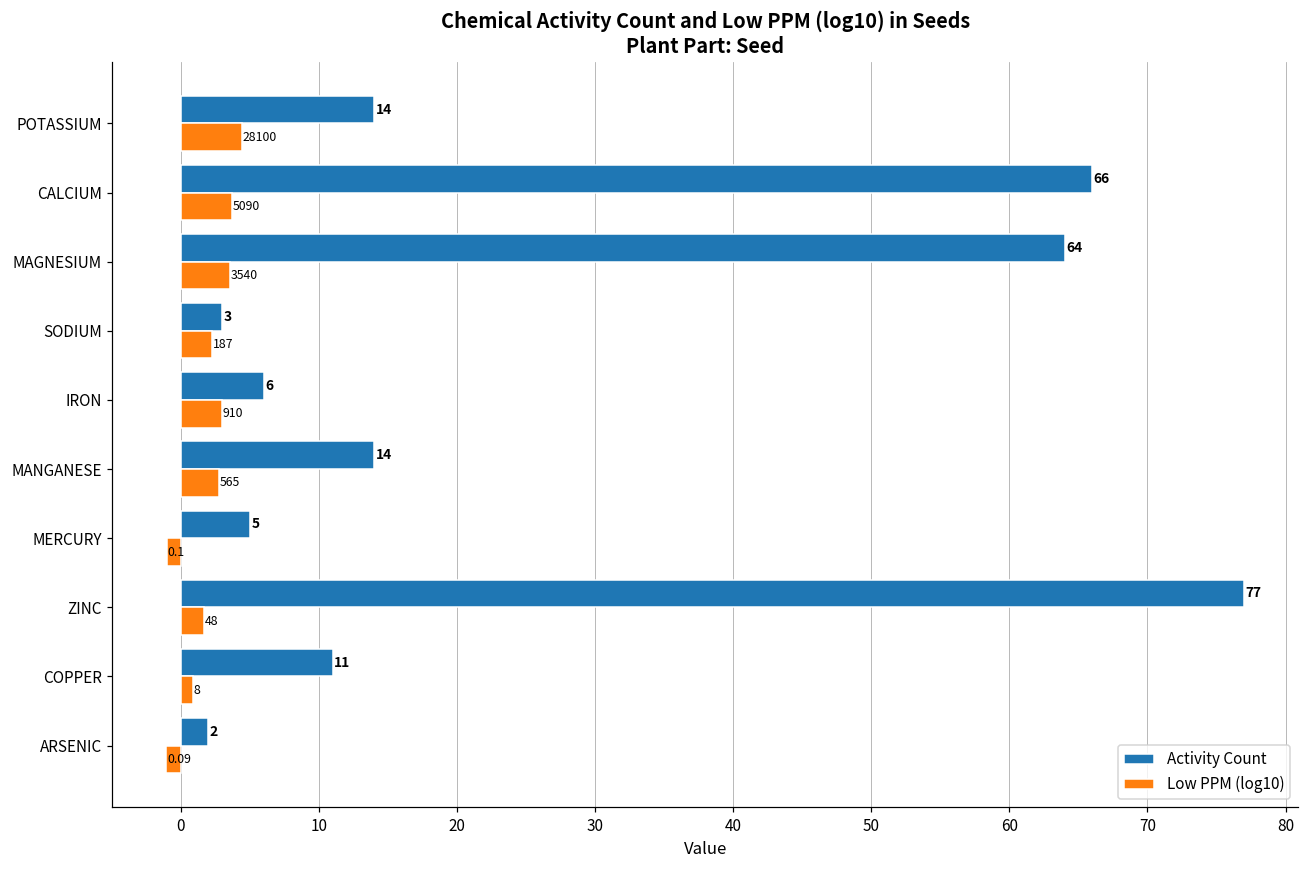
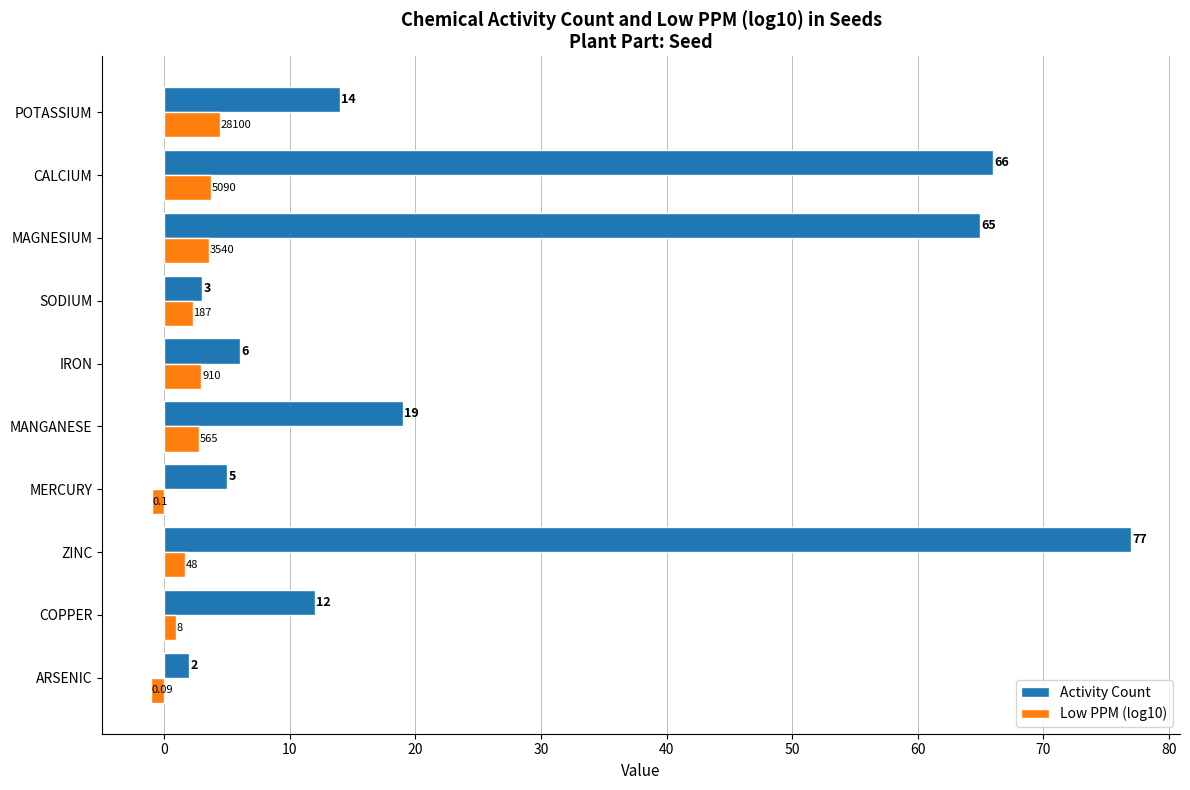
  {
    "Activity Count": {
      "POTASSIUM": 14,
      "CALCIUM": 66,
-     "MAGNESIUM": 64,
+     "MAGNESIUM": 65,
      "SODIUM": 3,
      "IRON": 6,
-     "MANGANESE": 14,
+     "MANGANESE": 19,
      "MERCURY": 5,
      "ZINC": 77,
-     "COPPER": 11,
+     "COPPER": 12,
      "ARSENIC": 2
    }
  }
